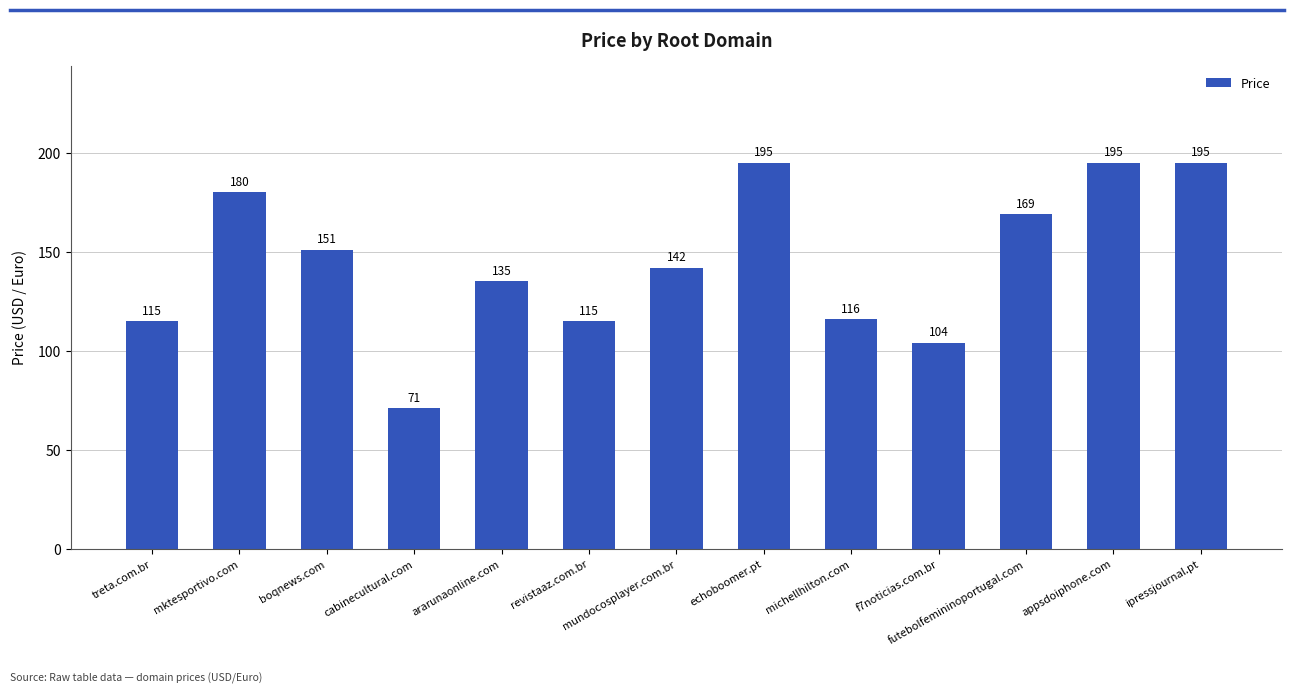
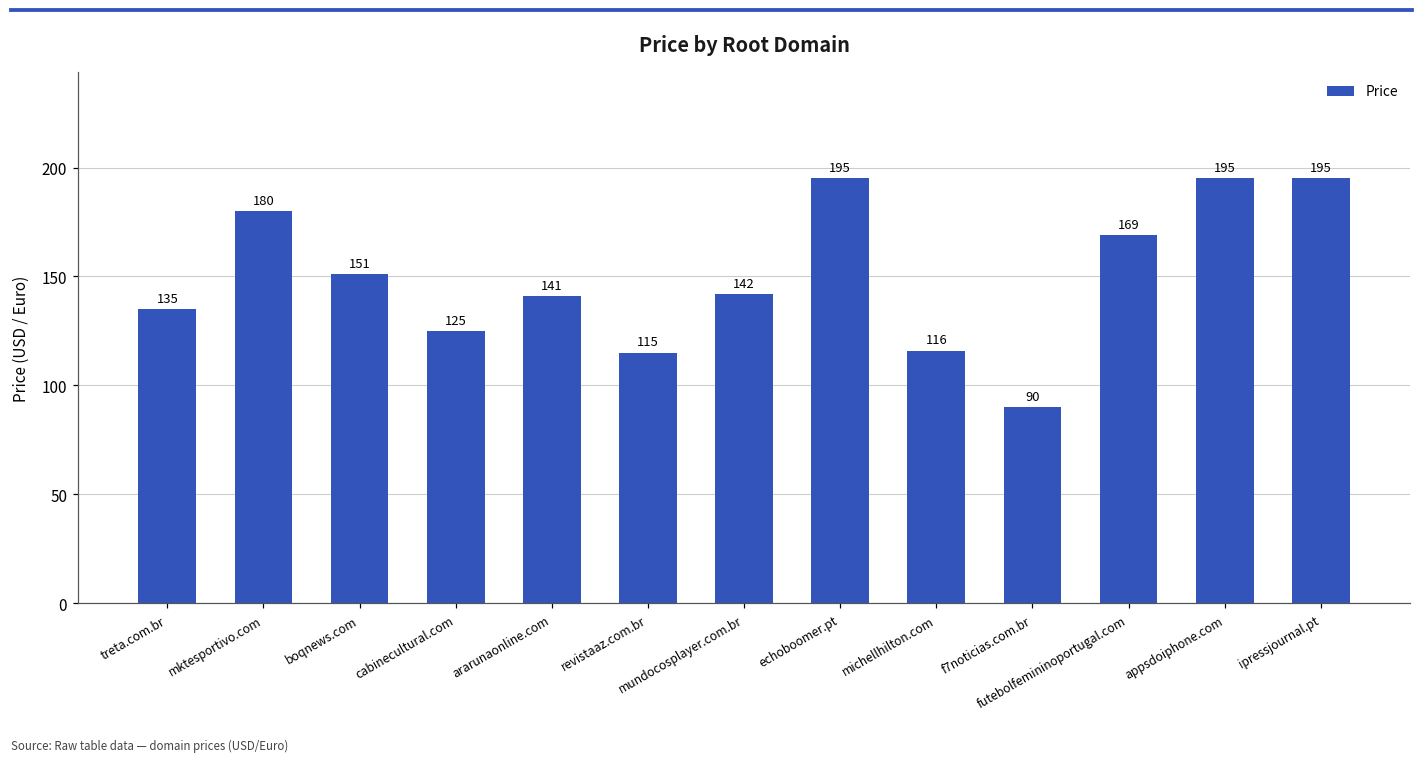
  {
-   "treta.com.br": 115,
+   "treta.com.br": 135,
    "mktesportivo.com": 180,
    "boqnews.com": 151,
-   "cabinecultural.com": 71,
-   "ararunaonline.com": 135,
+   "cabinecultural.com": 125,
+   "ararunaonline.com": 141,
    "revistaaz.com.br": 115,
    "mundocosplayer.com.br": 142,
    "echoboomer.pt": 195,
    "michellhilton.com": 116,
-   "f7noticias.com.br": 104,
+   "f7noticias.com.br": 90,
    "futebolfemininoportugal.com": 169,
    "appsdoiphone.com": 195,
    "ipressjournal.pt": 195
  }
